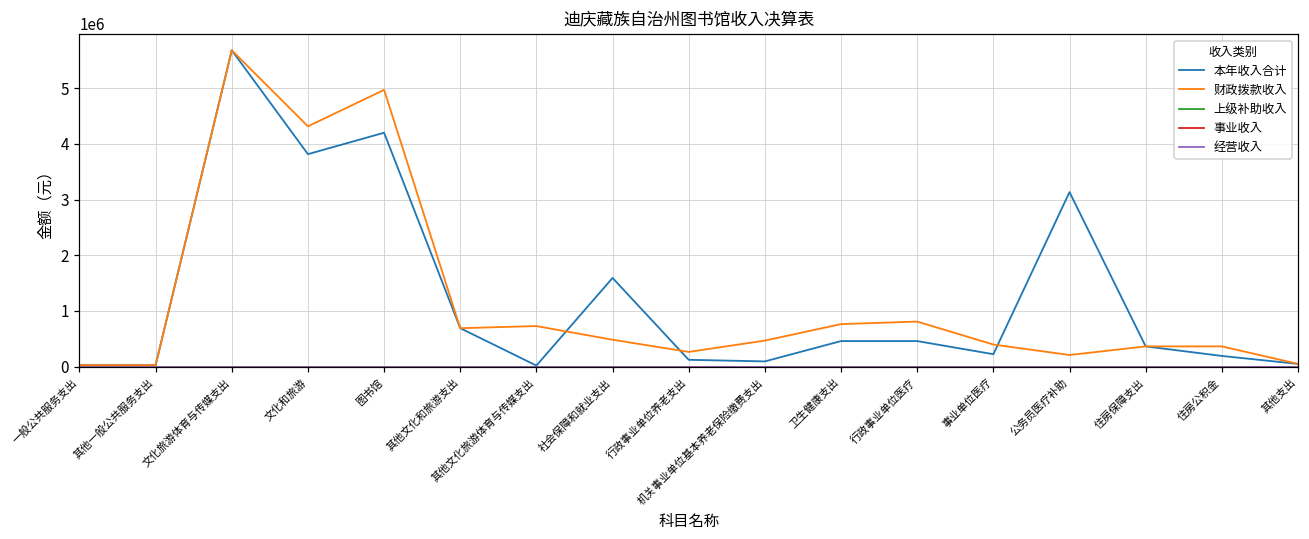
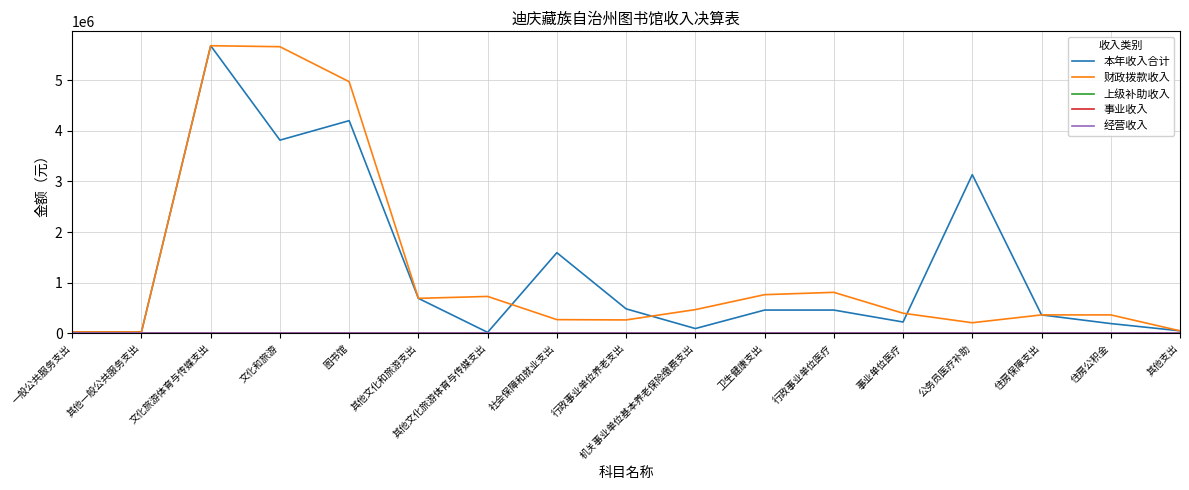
  {
    "本年收入合计": {
      "文化和旅游": 3800000,
      "图书馆": 4200000,
      "社会保障和就业支出": 1600000,
-     "行政事业单位养老支出": 100000,
+     "行政事业单位养老支出": 500000,
      "机关事业单位基本养老保险缴费支出": 100000,
      "卫生健康支出": 500000,
      "行政事业单位医疗": 500000,
      "事业单位医疗": 200000,
      "公务员医疗补助": 3100000,
      "住房公积金": 200000
    },
    "财政拨款收入": {
-     "文化和旅游": 4300000,
+     "文化和旅游": 5700000,
      "图书馆": 5000000,
      "其他文化旅游体育与传媒支出": 700000,
-     "社会保障和就业支出": 500000,
+     "社会保障和就业支出": 300000,
      "行政事业单位养老支出": 300000,
      "机关事业单位基本养老保险缴费支出": 500000,
      "卫生健康支出": 800000,
      "行政事业单位医疗": 800000,
      "事业单位医疗": 400000,
      "公务员医疗补助": 200000,
      "住房公积金": 400000
    },
    "经营收入": {
      "文化旅游体育与传媒支出": 0,
      "文化和旅游": 0,
      "图书馆": 0,
      "其他文化和旅游支出": 0,
      "社会保障和就业支出": 0,
      "行政事业单位养老支出": 0,
      "机关事业单位基本养老保险缴费支出": 0,
      "卫生健康支出": 0,
      "行政事业单位医疗": 0,
      "事业单位医疗": 0,
      "公务员医疗补助": 0,
      "住房保障支出": 0,
      "住房公积金": 0
    }
  }
